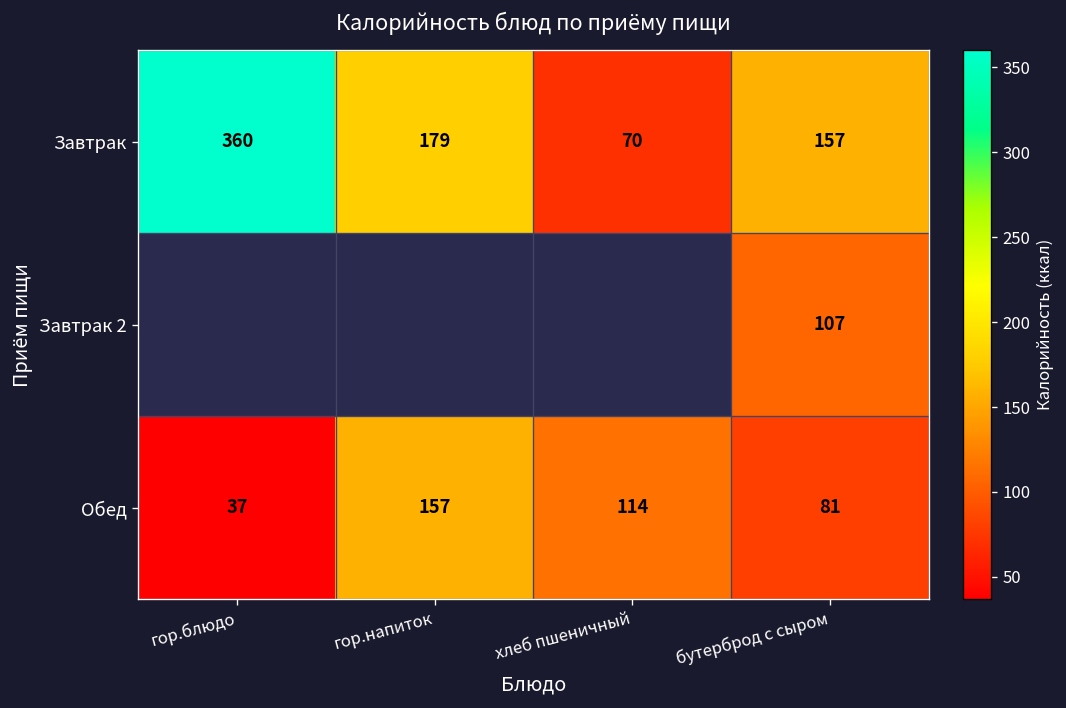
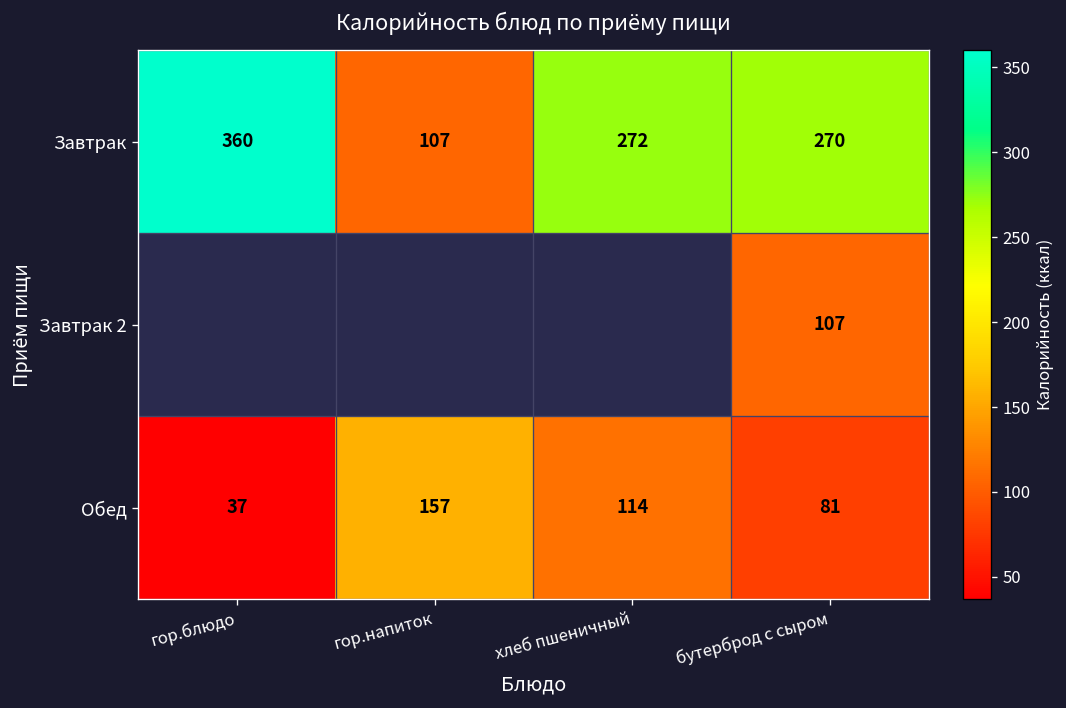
  {
    "Завтрак": {
      "гор.блюдо": 360,
-     "гор.напиток": 179,
-     "хлеб пшеничный": 70,
-     "бутерброд с сыром": 157
+     "гор.напиток": 107,
+     "хлеб пшеничный": 272,
+     "бутерброд с сыром": 270
    },
    "Завтрак 2": {
      "бутерброд с сыром": 107
    },
    "Обед": {
      "гор.блюдо": 37,
      "гор.напиток": 157,
      "хлеб пшеничный": 114,
      "бутерброд с сыром": 81
    }
  }
